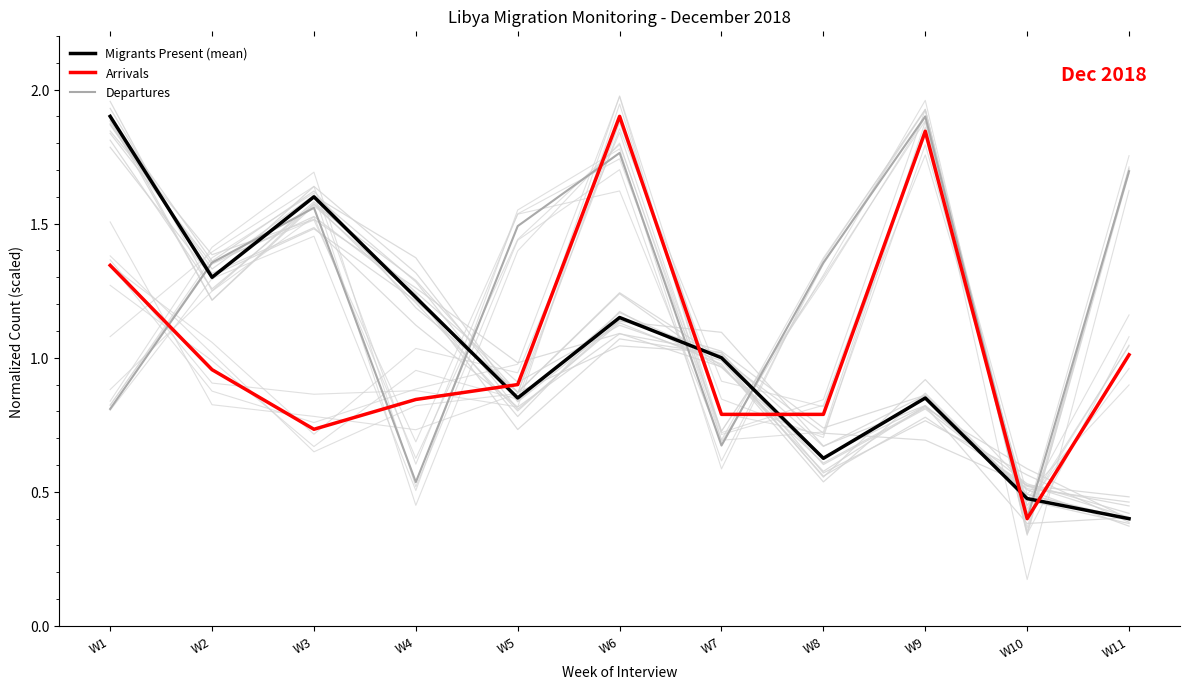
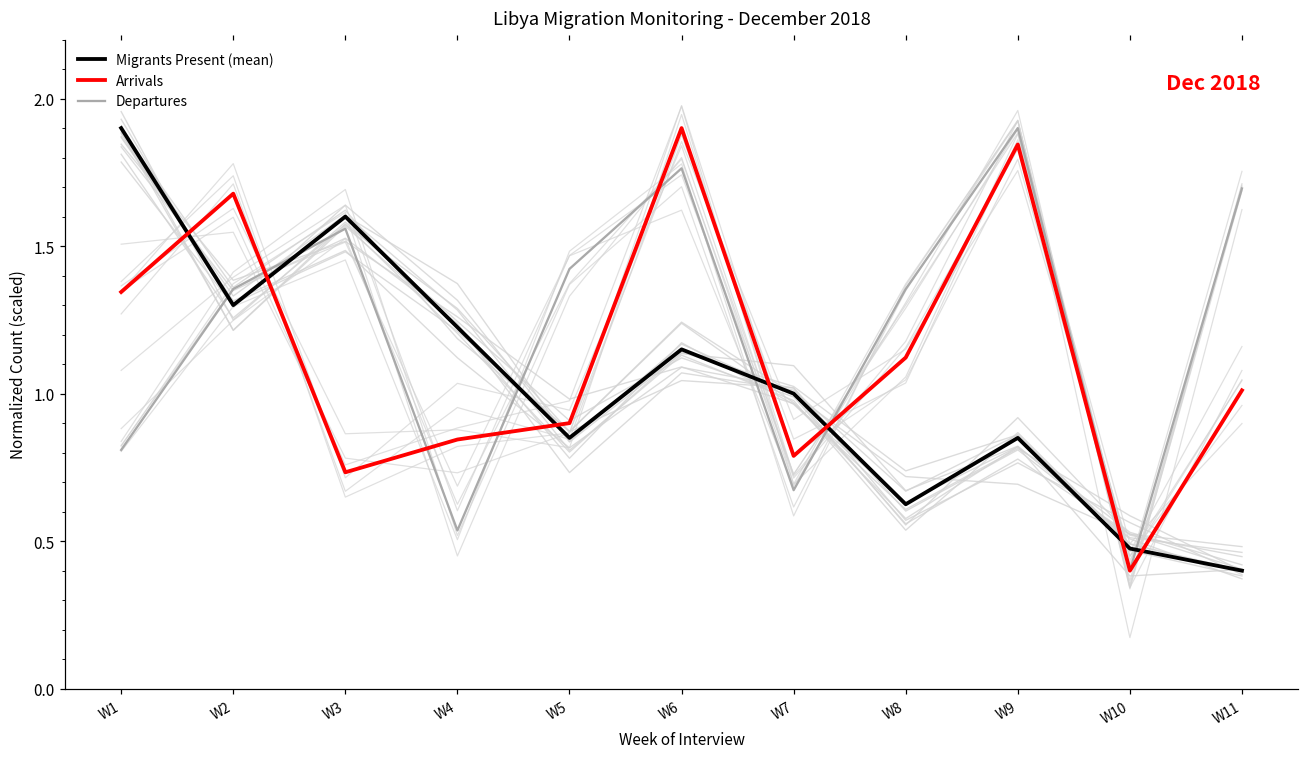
  {
    "Migrants Present (mean)": {
      "W6": 1.15,
      "W9": 0.85
    },
    "Arrivals": {
-     "W2": 0.96,
+     "W2": 1.68,
      "W3": 0.73,
      "W4": 0.84,
      "W6": 1.90,
-     "W8": 0.79,
+     "W8": 1.12,
      "W9": 1.84,
      "W11": 1.01
    },
    "Departures": {
      "W4": 0.54,
-     "W5": 1.49,
+     "W5": 1.42,
      "W6": 1.76,
      "W7": 0.67
    }
  }
